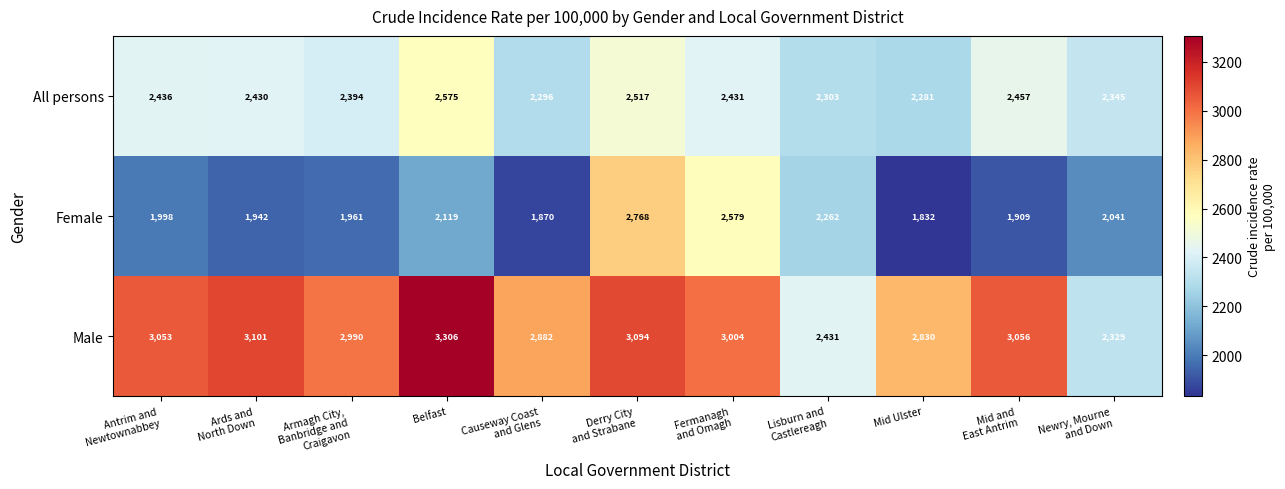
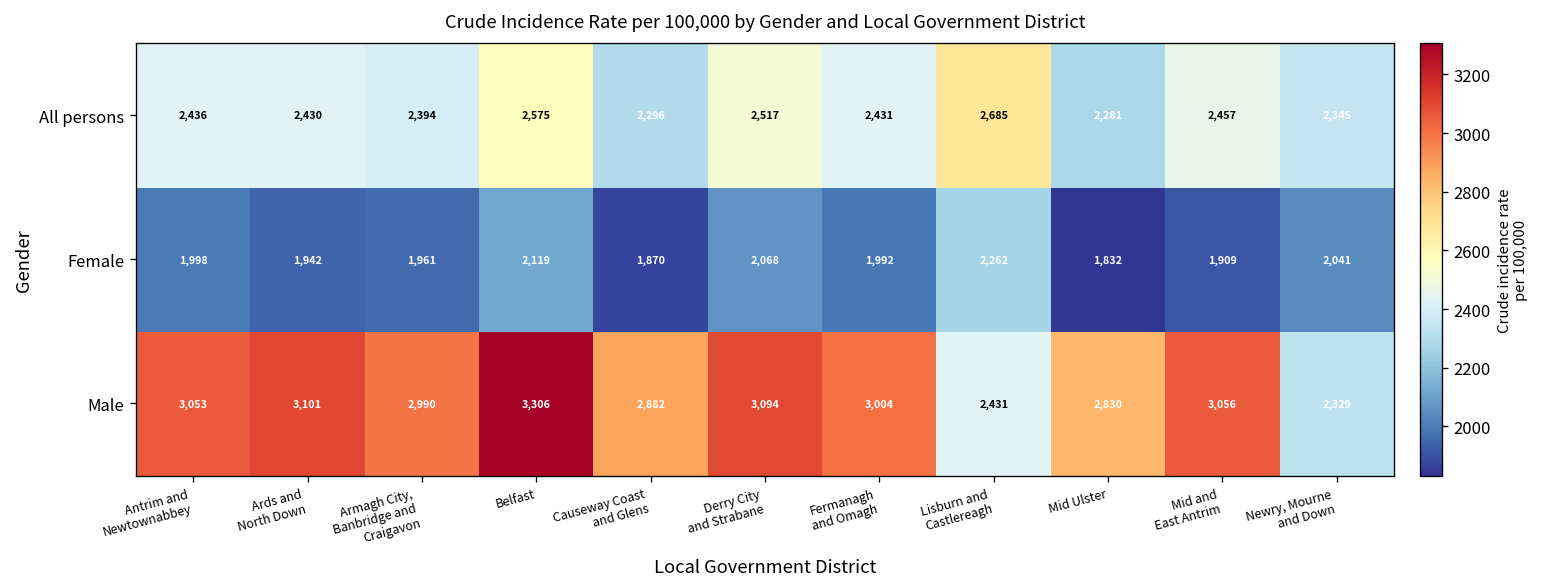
  {
    "All persons": {
      "Antrim and Newtownabbey": "2,436",
      "Ards and North Down": "2,430",
      "Armagh City, Banbridge and Craigavon": "2,394",
      "Belfast": "2,575",
      "Causeway Coast and Glens": "2,296",
      "Derry City and Strabane": "2,517",
      "Fermanagh and Omagh": "2,431",
-     "Lisburn and Castlereagh": "2,303",
+     "Lisburn and Castlereagh": "2,685",
      "Mid Ulster": "2,281",
      "Mid and East Antrim": "2,457",
      "Newry, Mourne and Down": "2,345"
    },
    "Female": {
      "Antrim and Newtownabbey": "1,998",
      "Ards and North Down": "1,942",
      "Armagh City, Banbridge and Craigavon": "1,961",
      "Belfast": "2,119",
      "Causeway Coast and Glens": "1,870",
-     "Derry City and Strabane": "2,768",
-     "Fermanagh and Omagh": "2,579",
+     "Derry City and Strabane": "2,068",
+     "Fermanagh and Omagh": "1,992",
      "Lisburn and Castlereagh": "2,262",
      "Mid Ulster": "1,832",
      "Mid and East Antrim": "1,909",
      "Newry, Mourne and Down": "2,041"
    },
    "Male": {
      "Antrim and Newtownabbey": "3,053",
      "Ards and North Down": "3,101",
      "Armagh City, Banbridge and Craigavon": "2,990",
      "Belfast": "3,306",
      "Causeway Coast and Glens": "2,882",
      "Derry City and Strabane": "3,094",
      "Fermanagh and Omagh": "3,004",
      "Lisburn and Castlereagh": "2,431",
      "Mid Ulster": "2,830",
      "Mid and East Antrim": "3,056",
      "Newry, Mourne and Down": "2,329"
    }
  }
